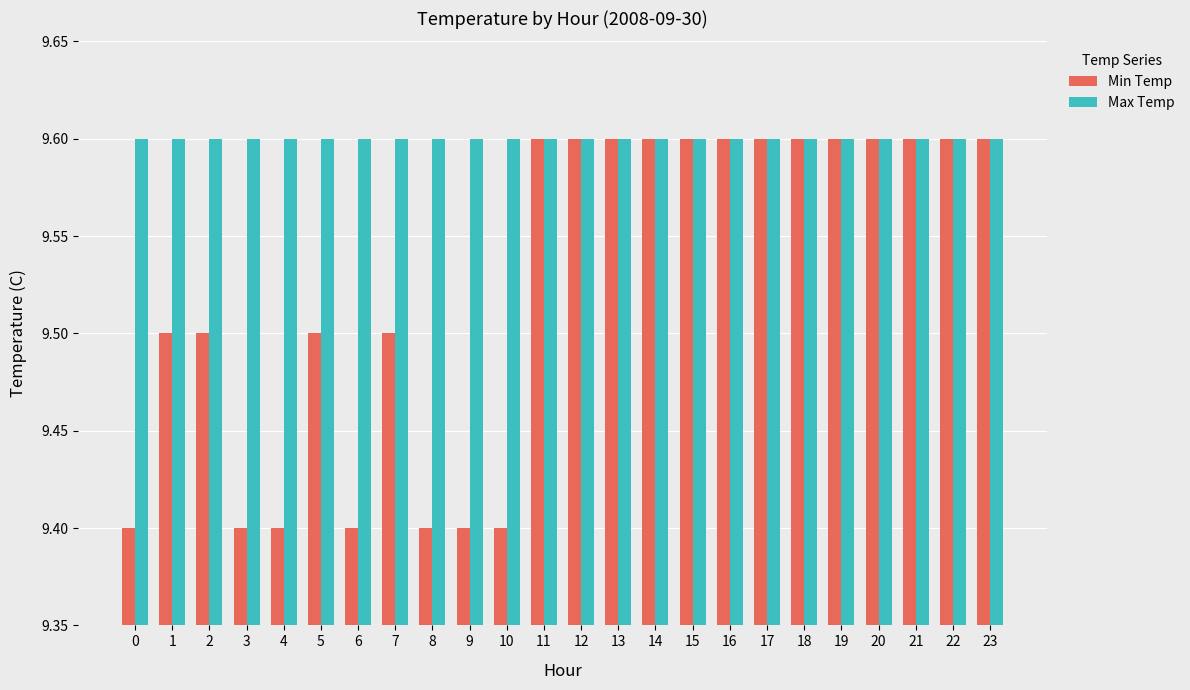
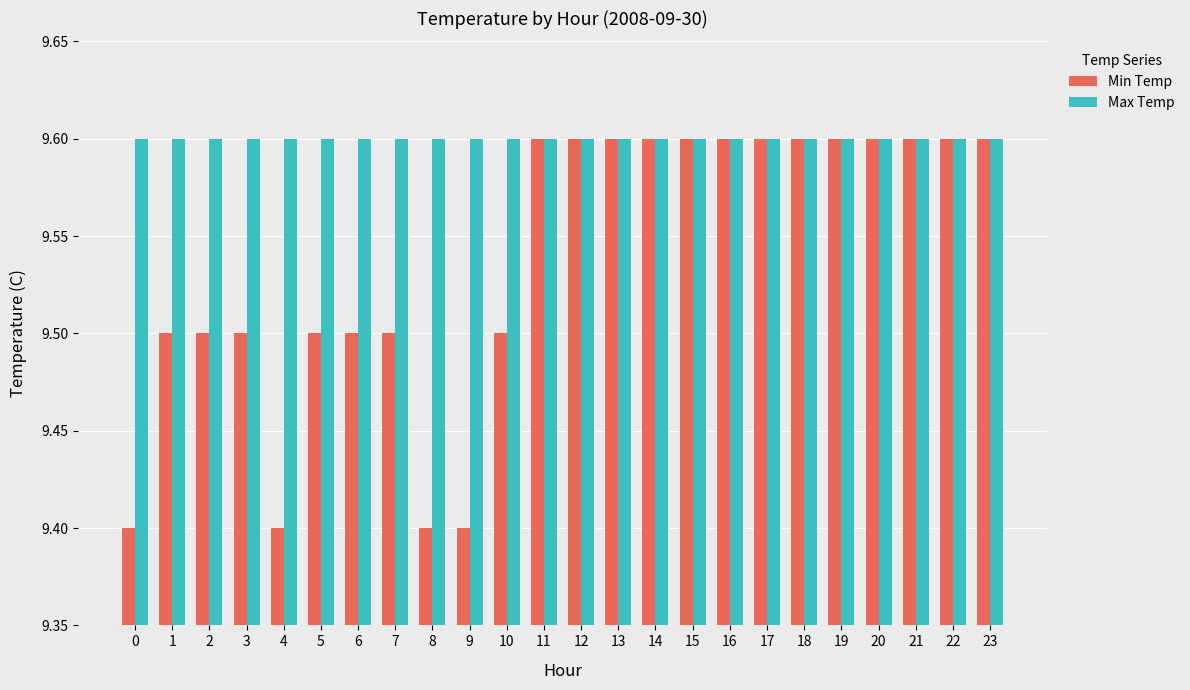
  {
    "Min Temp": {
      "0": 9.4,
      "1": 9.5,
      "2": 9.5,
-     "3": 9.4,
+     "3": 9.5,
      "4": 9.4,
      "5": 9.5,
-     "6": 9.4,
+     "6": 9.5,
      "7": 9.5,
      "8": 9.4,
      "9": 9.4,
-     "10": 9.4,
+     "10": 9.5,
      "11": 9.6,
      "12": 9.6,
      "13": 9.6,
      "14": 9.6,
      "15": 9.6,
      "16": 9.6,
      "17": 9.6,
      "18": 9.6,
      "19": 9.6,
      "20": 9.6,
      "21": 9.6,
      "22": 9.6,
      "23": 9.6
    },
    "Max Temp": {
      "0": 9.6,
      "1": 9.6,
      "2": 9.6,
      "3": 9.6,
      "4": 9.6,
      "5": 9.6,
      "6": 9.6,
      "7": 9.6,
      "8": 9.6,
      "9": 9.6,
      "10": 9.6,
      "11": 9.6,
      "12": 9.6,
      "13": 9.6,
      "14": 9.6,
      "15": 9.6,
      "16": 9.6,
      "17": 9.6,
      "18": 9.6,
      "19": 9.6,
      "20": 9.6,
      "21": 9.6,
      "22": 9.6,
      "23": 9.6
    }
  }
